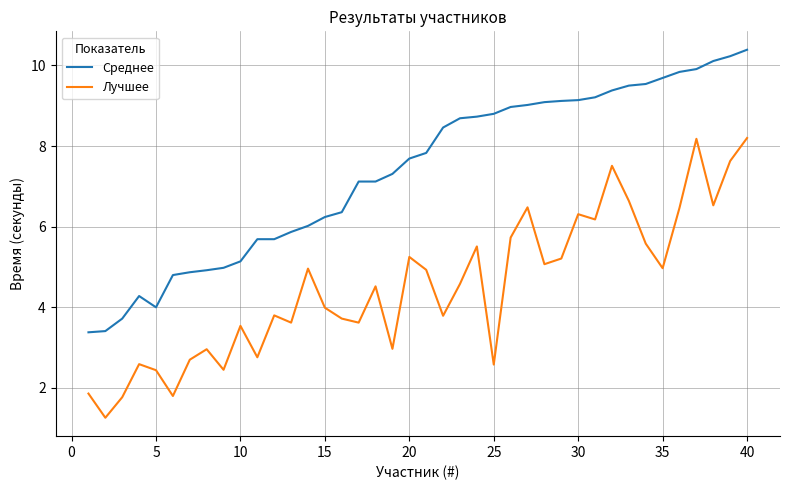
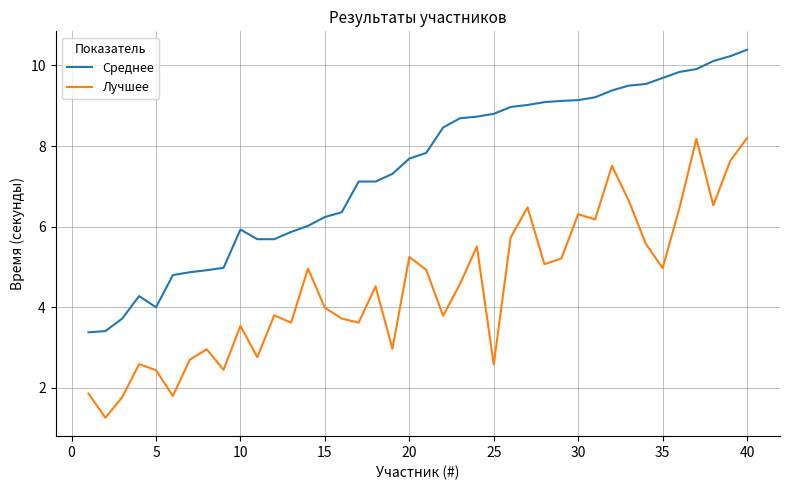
  {
    "Среднее": {
      "5": 4.0,
-     "10": 5.1,
+     "10": 5.9,
      "15": 6.2,
      "20": 7.7,
      "25": 8.8,
      "30": 9.1,
      "35": 9.7,
      "40": 10.4
    },
    "Лучшее": {
      "5": 2.4,
      "10": 3.5,
      "15": 4.0,
      "20": 5.3,
      "25": 2.6,
      "30": 6.3,
      "35": 5.0,
      "40": 8.2
    }
  }
